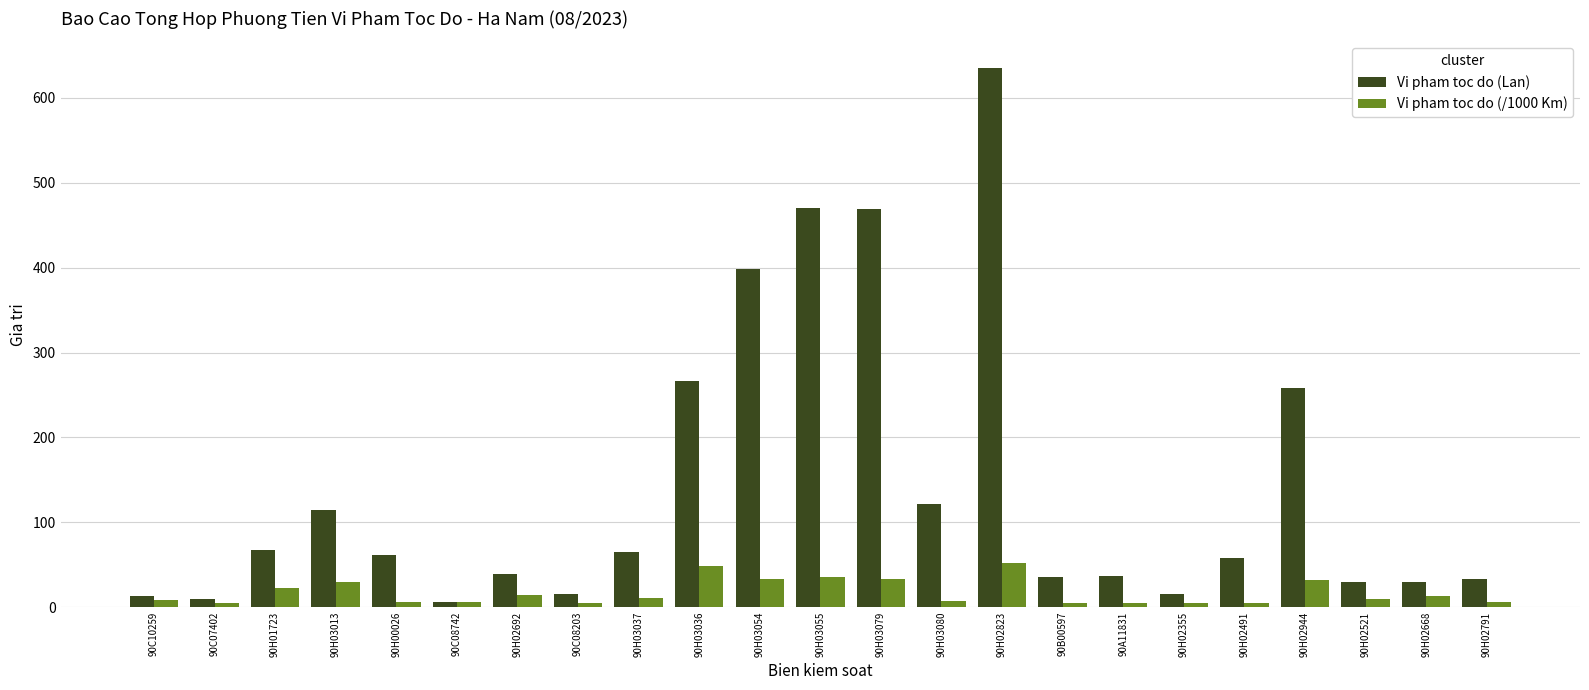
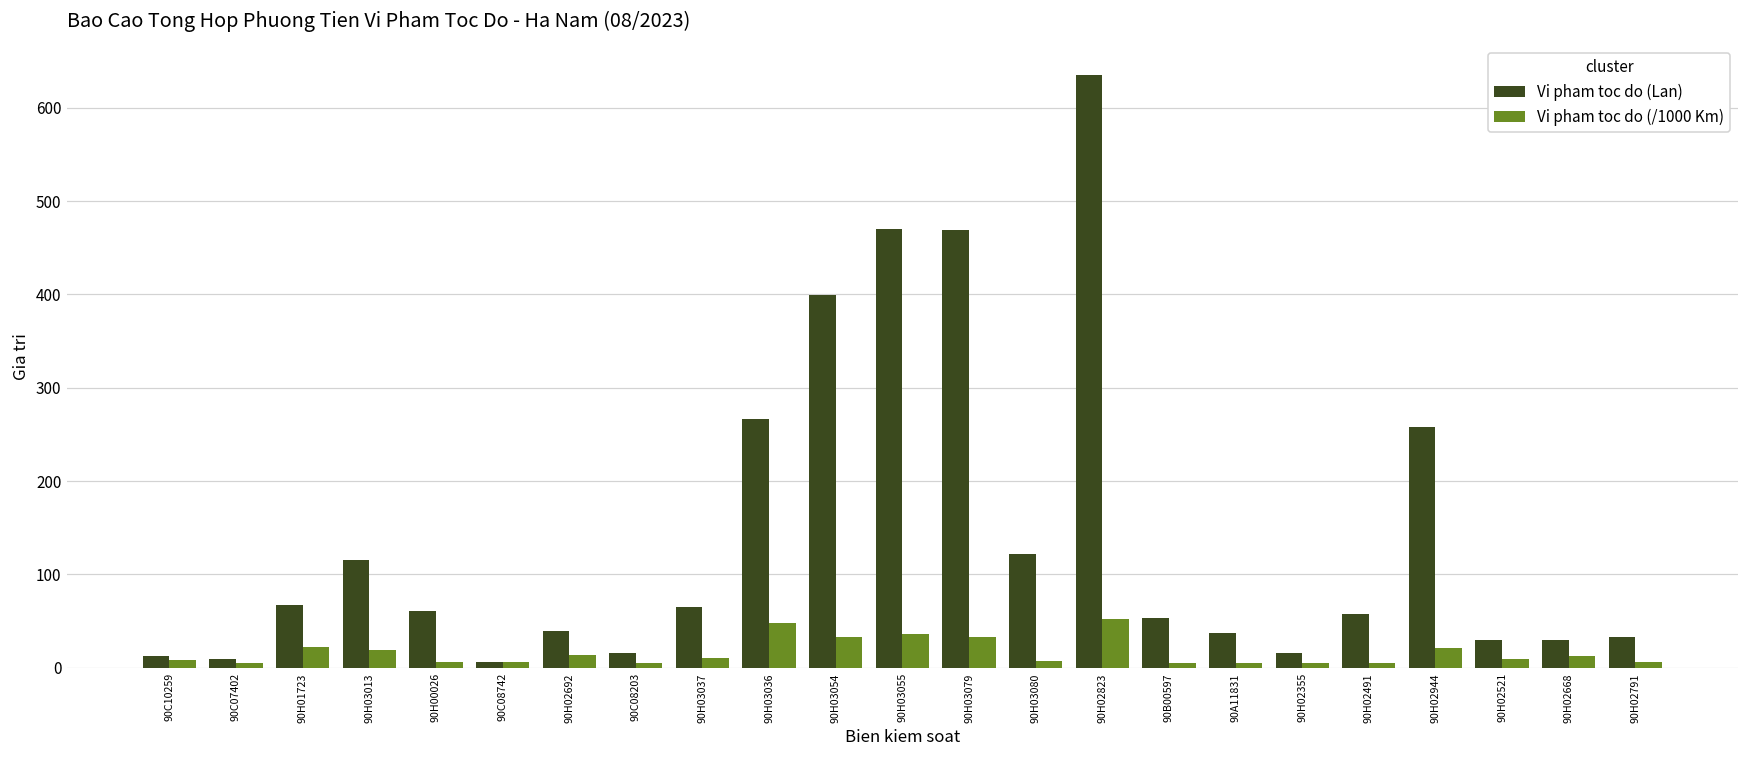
  {
    "Vi pham toc do (Lan)": {
      "90C10259": 10,
      "90C07402": 10,
      "90H01723": 70,
      "90H03013": 120,
      "90H00026": 60,
      "90C08742": 10,
      "90H02692": 40,
      "90C08203": 20,
      "90H03037": 70,
      "90H03036": 270,
      "90H03054": 400,
      "90H03055": 470,
      "90H03079": 470,
      "90H03080": 120,
      "90H02823": 640,
-     "90B00597": 40,
+     "90B00597": 50,
      "90A11831": 40,
      "90H02355": 20,
      "90H02491": 60,
      "90H02944": 260,
      "90H02521": 30,
      "90H02668": 30,
      "90H02791": 30
    },
    "Vi pham toc do (/1000 Km)": {
      "90C10259": 10,
      "90C07402": 10,
      "90H01723": 20,
-     "90H03013": 30,
+     "90H03013": 20,
      "90H00026": 10,
      "90C08742": 10,
      "90H02692": 10,
      "90C08203": 10,
      "90H03037": 10,
      "90H03036": 50,
      "90H03054": 30,
      "90H03055": 40,
      "90H03079": 30,
      "90H03080": 10,
      "90H02823": 50,
      "90B00597": 10,
      "90A11831": 10,
      "90H02355": 10,
      "90H02491": 10,
-     "90H02944": 30,
+     "90H02944": 20,
      "90H02521": 10,
      "90H02668": 10,
      "90H02791": 10
    }
  }
